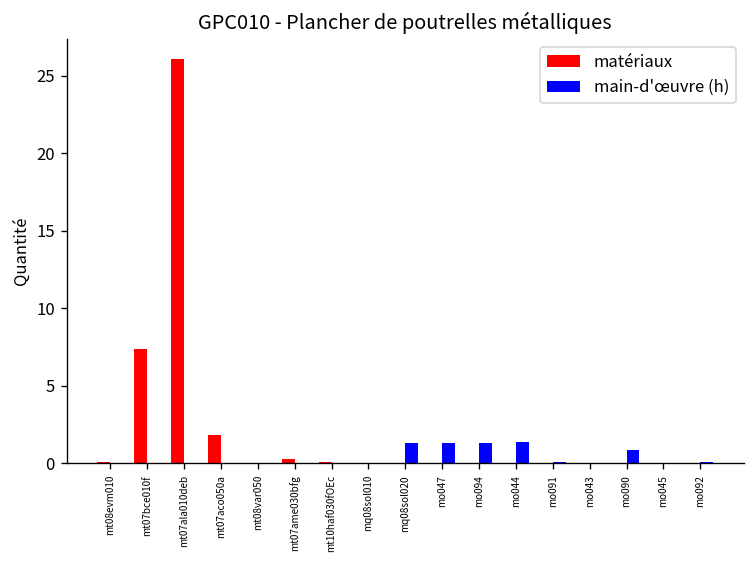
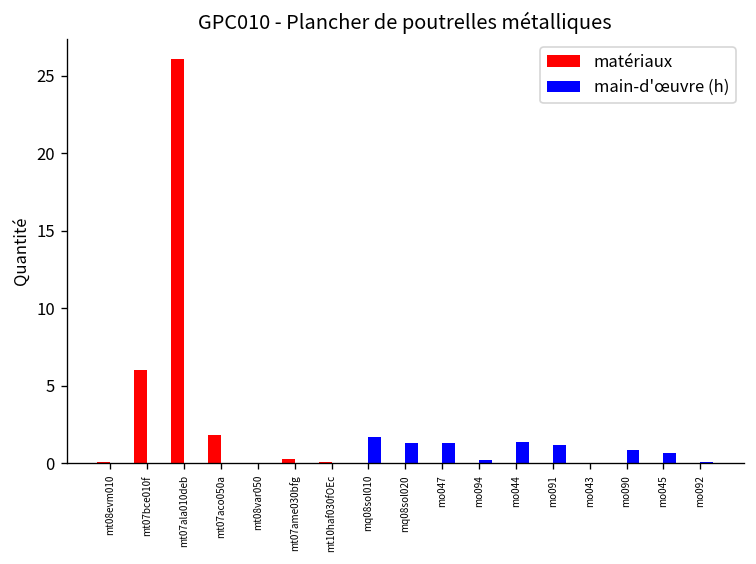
  {
    "matériaux": {
-     "mt07bce010f": 7.4,
+     "mt07bce010f": 6.0,
      "mt07ala010deb": 26.1,
      "mt07aco050a": 1.8,
      "mt07ame030bfg": 0.3,
      "mq08sol010": 0.0,
      "mq08sol020": 0.0,
      "mo047": 0.0,
      "mo094": 0.0,
      "mo044": 0.0,
      "mo091": 0.0,
      "mo043": 0.0,
      "mo090": 0.0,
      "mo045": 0.0,
      "mo092": 0.0
    },
    "main-d'œuvre (h)": {
      "mt08evm010": 0.0,
      "mt07bce010f": 0.0,
      "mt07ala010deb": 0.0,
      "mt07aco050a": 0.0,
      "mt08var050": 0.0,
      "mt07ame030bfg": 0.0,
      "mt10haf030fOEc": 0.0,
-     "mq08sol010": 0.0,
+     "mq08sol010": 1.7,
      "mq08sol020": 1.3,
      "mo047": 1.3,
-     "mo094": 1.3,
+     "mo094": 0.2,
      "mo044": 1.4,
-     "mo091": 0.1,
+     "mo091": 1.2,
      "mo090": 0.8,
-     "mo045": 0.0
+     "mo045": 0.7
    }
  }
